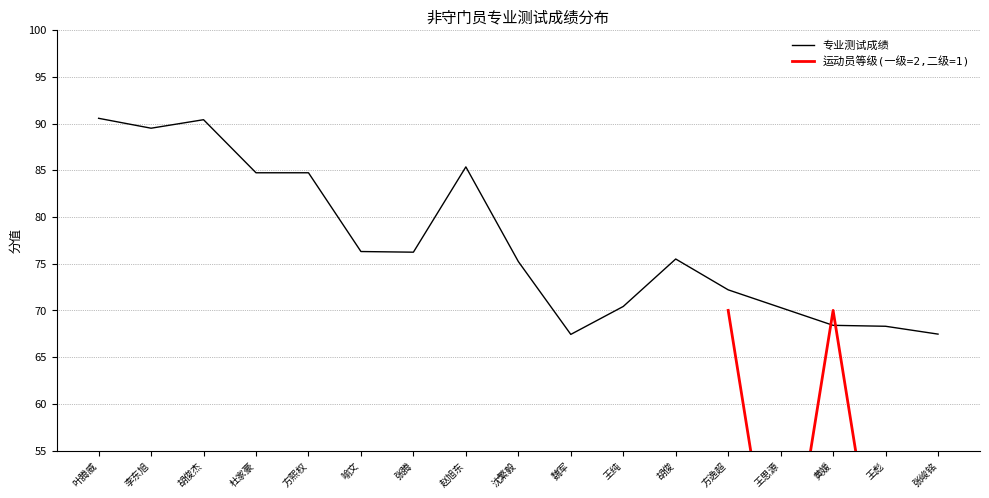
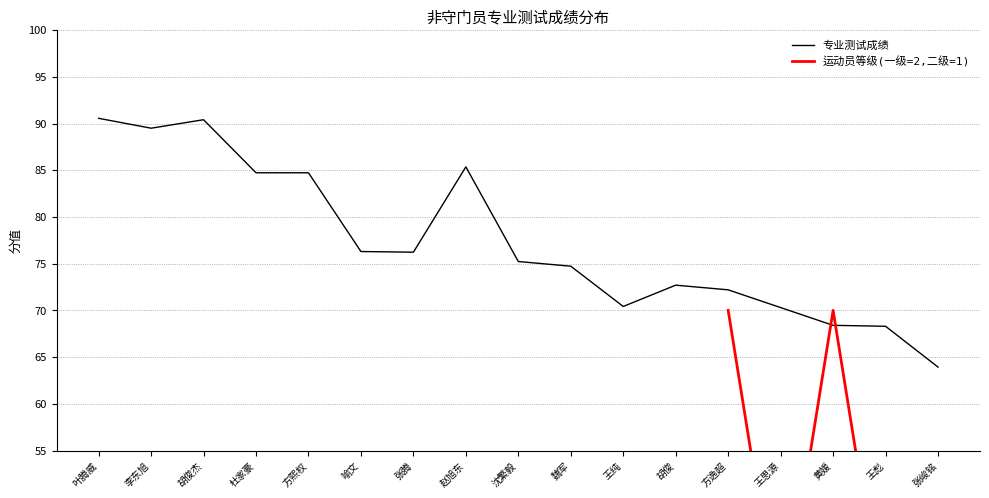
  {
    "专业测试成绩": {
      "叶腾威": 91,
      "李东旭": 90,
      "胡俊杰": 90,
      "杜家豪": 85,
      "方熙权": 85,
      "喻文": 76,
      "张腾": 76,
      "赵旭东": 85,
      "沈繁毅": 75,
-     "魏军": 67,
+     "魏军": 75,
      "王纯": 70,
-     "胡俊": 76,
+     "胡俊": 73,
      "方逸超": 72,
      "王思源": 70,
      "黄媛": 68,
      "王彪": 68,
-     "张峻铭": 67
+     "张峻铭": 64
    },
    "运动员等级(一级=2,二级=1)": {
      "方逸超": 70,
      "黄媛": 70
    }
  }
